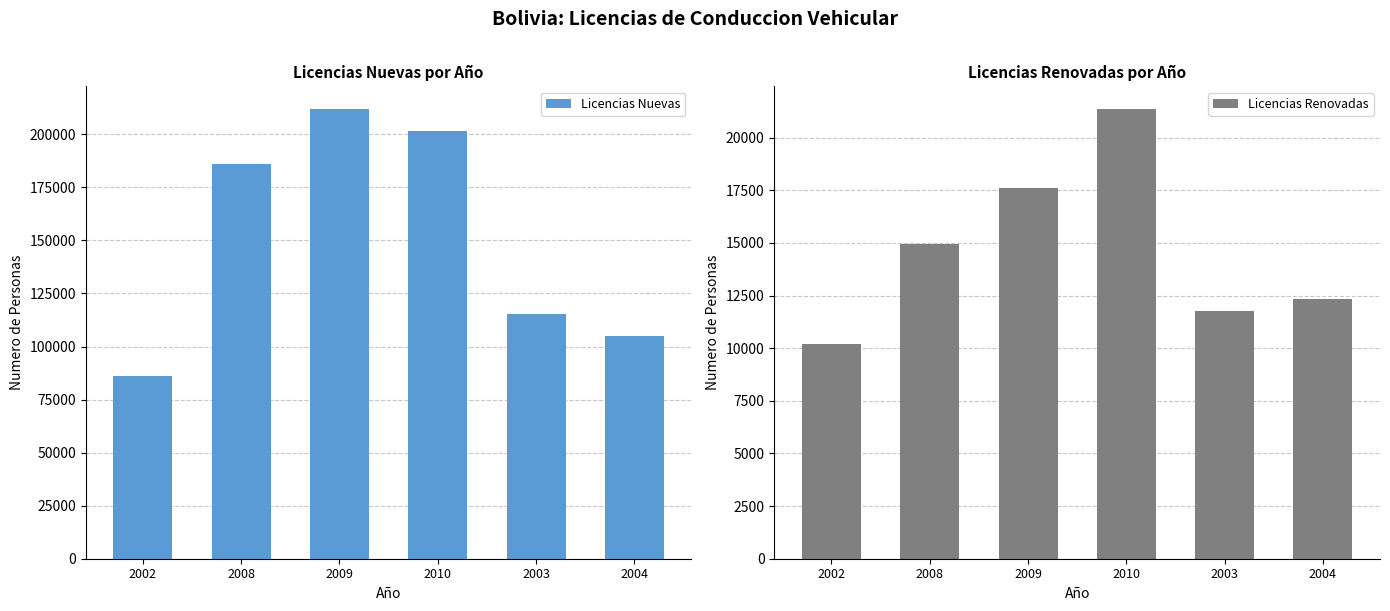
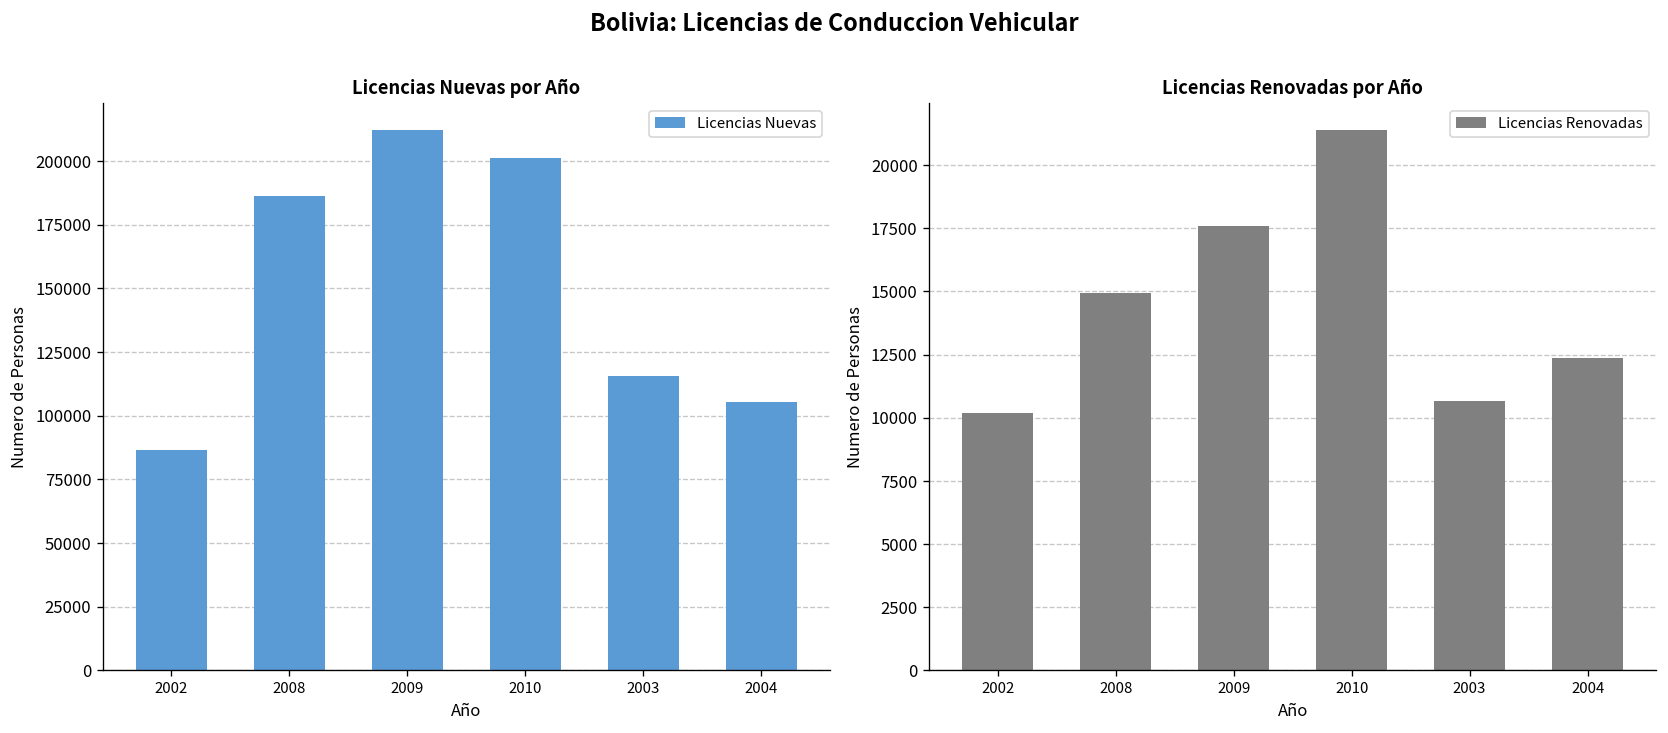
  {
    "Licencias Nuevas por Año": {
      "2002": 86000,
      "2008": 186000,
      "2009": 212000,
      "2010": 201000,
      "2003": 115000,
      "2004": 105000
    },
    "Licencias Renovadas por Año": {
      "2002": 10200,
      "2008": 15000,
      "2009": 17600,
      "2010": 21400,
-     "2003": 11700,
+     "2003": 10700,
      "2004": 12300
    }
  }
